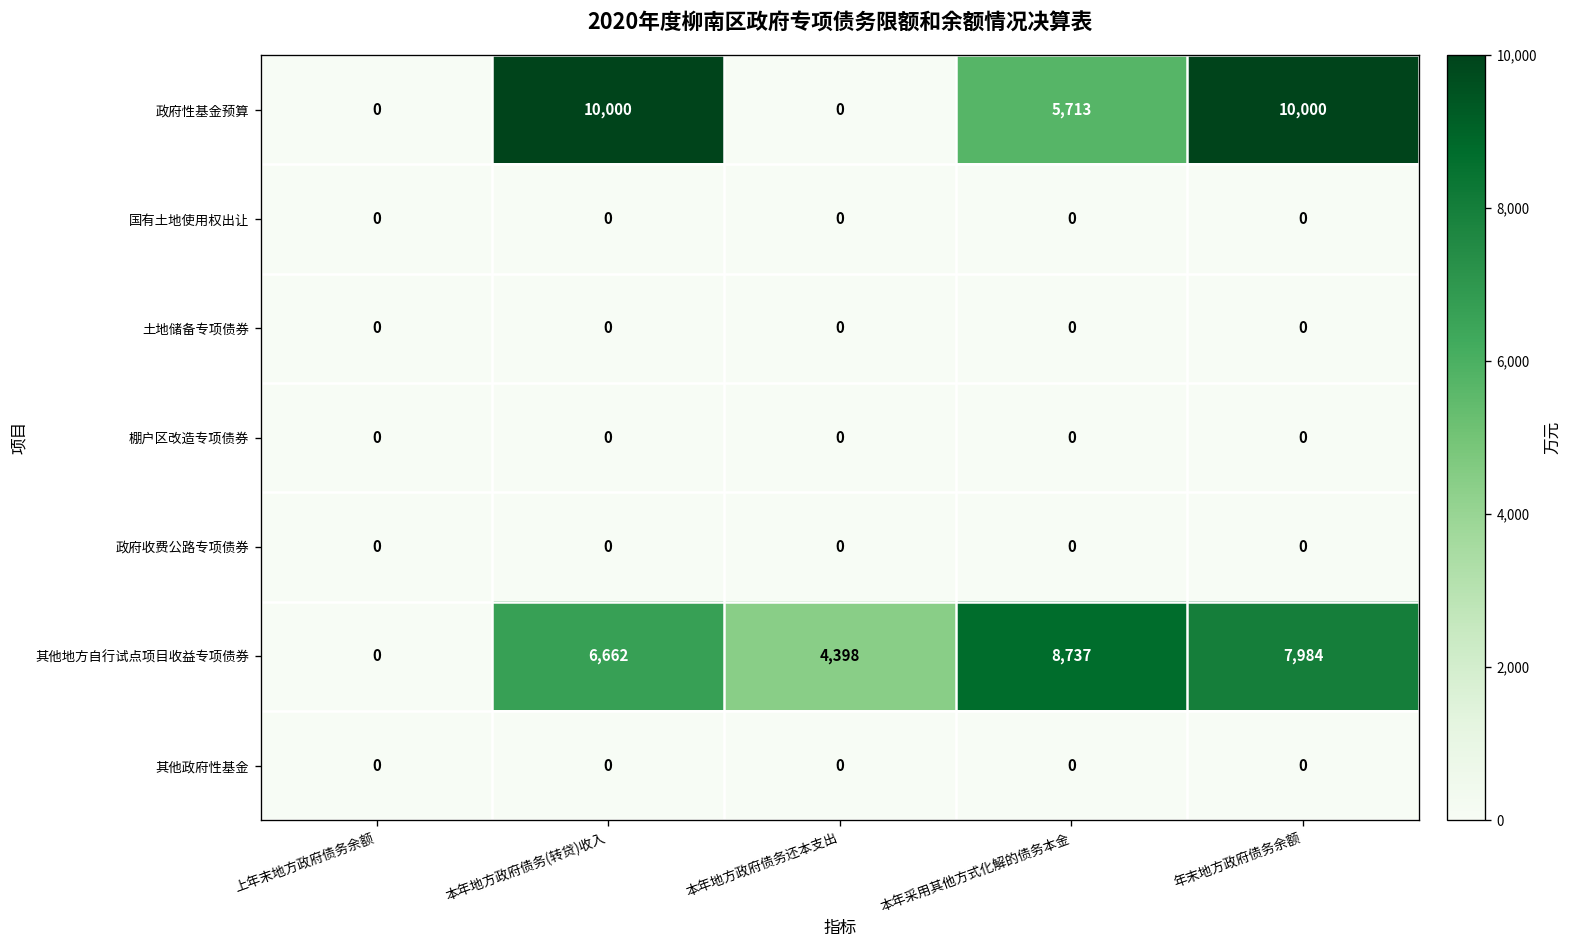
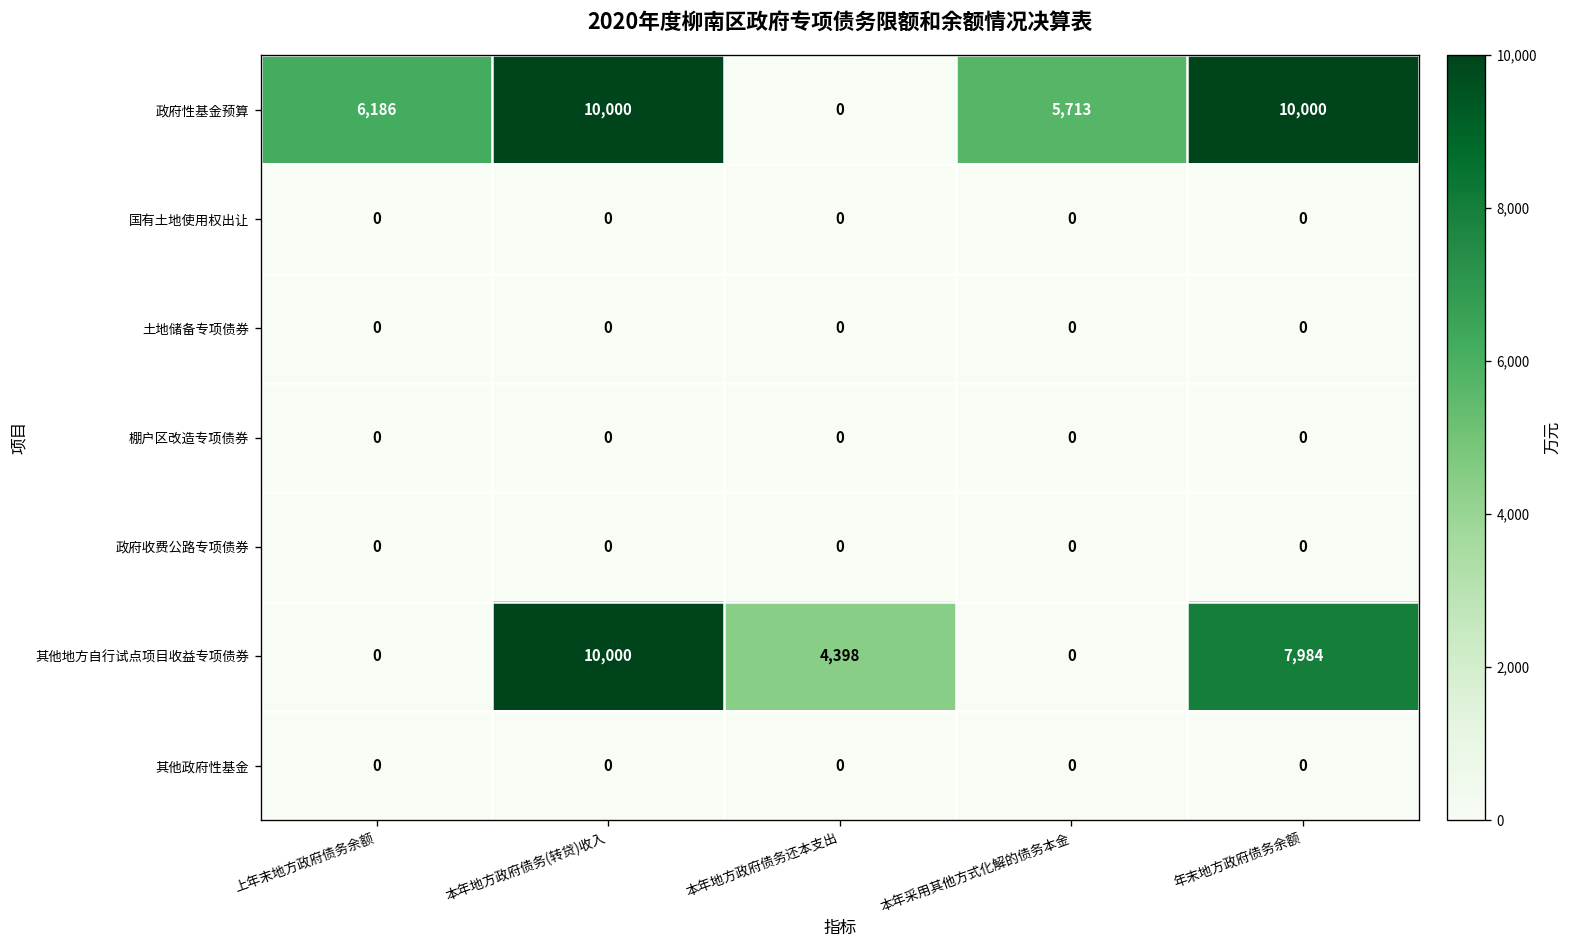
  {
    "政府性基金预算": {
-     "上年末地方政府债务余额": "0",
+     "上年末地方政府债务余额": "6,186",
      "本年地方政府债务(转贷)收入": "10,000",
      "本年地方政府债务还本支出": "0",
      "本年采用其他方式化解的债务本金": "5,713",
      "年末地方政府债务余额": "10,000"
    },
    "国有土地使用权出让": {
      "上年末地方政府债务余额": "0",
      "本年地方政府债务(转贷)收入": "0",
      "本年地方政府债务还本支出": "0",
      "本年采用其他方式化解的债务本金": "0",
      "年末地方政府债务余额": "0"
    },
    "土地储备专项债券": {
      "上年末地方政府债务余额": "0",
      "本年地方政府债务(转贷)收入": "0",
      "本年地方政府债务还本支出": "0",
      "本年采用其他方式化解的债务本金": "0",
      "年末地方政府债务余额": "0"
    },
    "棚户区改造专项债券": {
      "上年末地方政府债务余额": "0",
      "本年地方政府债务(转贷)收入": "0",
      "本年地方政府债务还本支出": "0",
      "本年采用其他方式化解的债务本金": "0",
      "年末地方政府债务余额": "0"
    },
    "政府收费公路专项债券": {
      "上年末地方政府债务余额": "0",
      "本年地方政府债务(转贷)收入": "0",
      "本年地方政府债务还本支出": "0",
      "本年采用其他方式化解的债务本金": "0",
      "年末地方政府债务余额": "0"
    },
    "其他地方自行试点项目收益专项债券": {
      "上年末地方政府债务余额": "0",
-     "本年地方政府债务(转贷)收入": "6,662",
+     "本年地方政府债务(转贷)收入": "10,000",
      "本年地方政府债务还本支出": "4,398",
-     "本年采用其他方式化解的债务本金": "8,737",
+     "本年采用其他方式化解的债务本金": "0",
      "年末地方政府债务余额": "7,984"
    },
    "其他政府性基金": {
      "上年末地方政府债务余额": "0",
      "本年地方政府债务(转贷)收入": "0",
      "本年地方政府债务还本支出": "0",
      "本年采用其他方式化解的债务本金": "0",
      "年末地方政府债务余额": "0"
    }
  }
